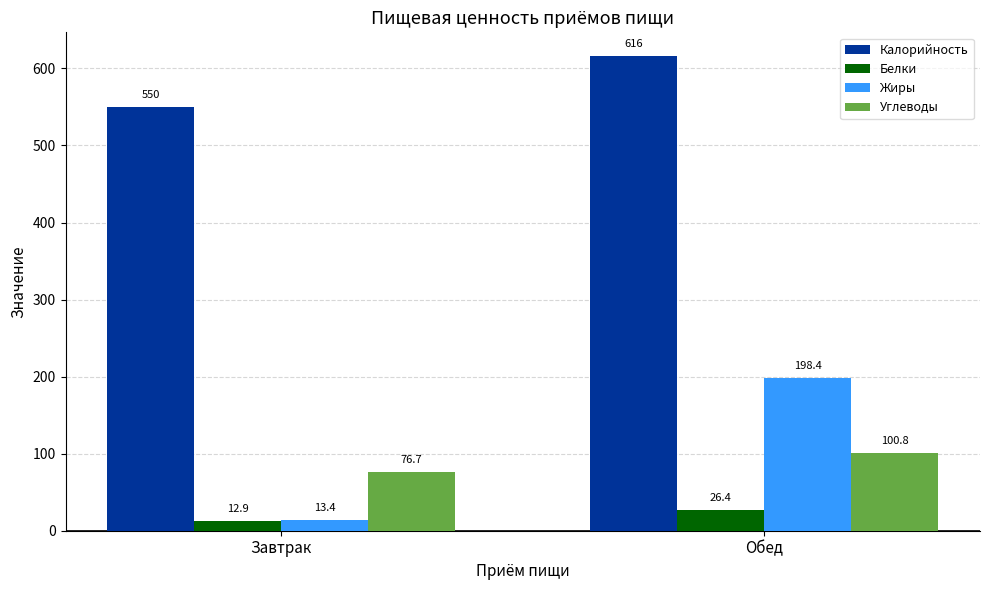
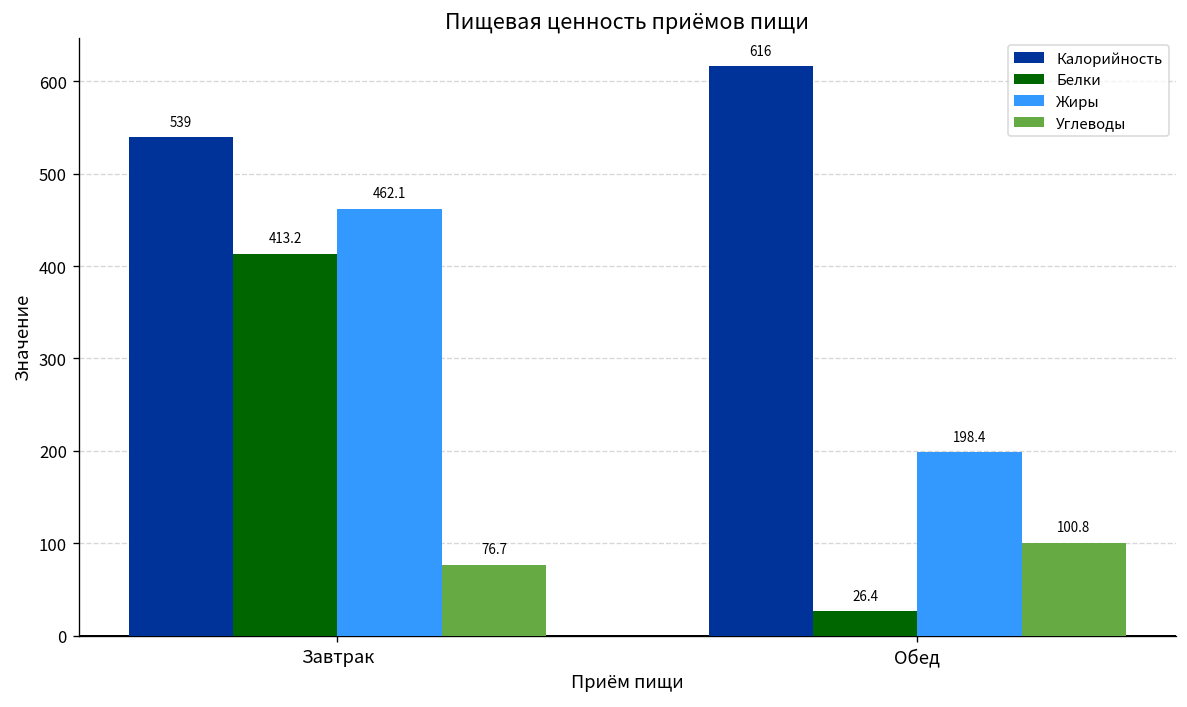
  {
    "Калорийность": {
-     "Завтрак": 550,
+     "Завтрак": 539,
      "Обед": 616
    },
    "Белки": {
-     "Завтрак": 12.9,
+     "Завтрак": 413.2,
      "Обед": 26.4
    },
    "Жиры": {
-     "Завтрак": 13.4,
+     "Завтрак": 462.1,
      "Обед": 198.4
    },
    "Углеводы": {
      "Завтрак": 76.7,
      "Обед": 100.8
    }
  }
